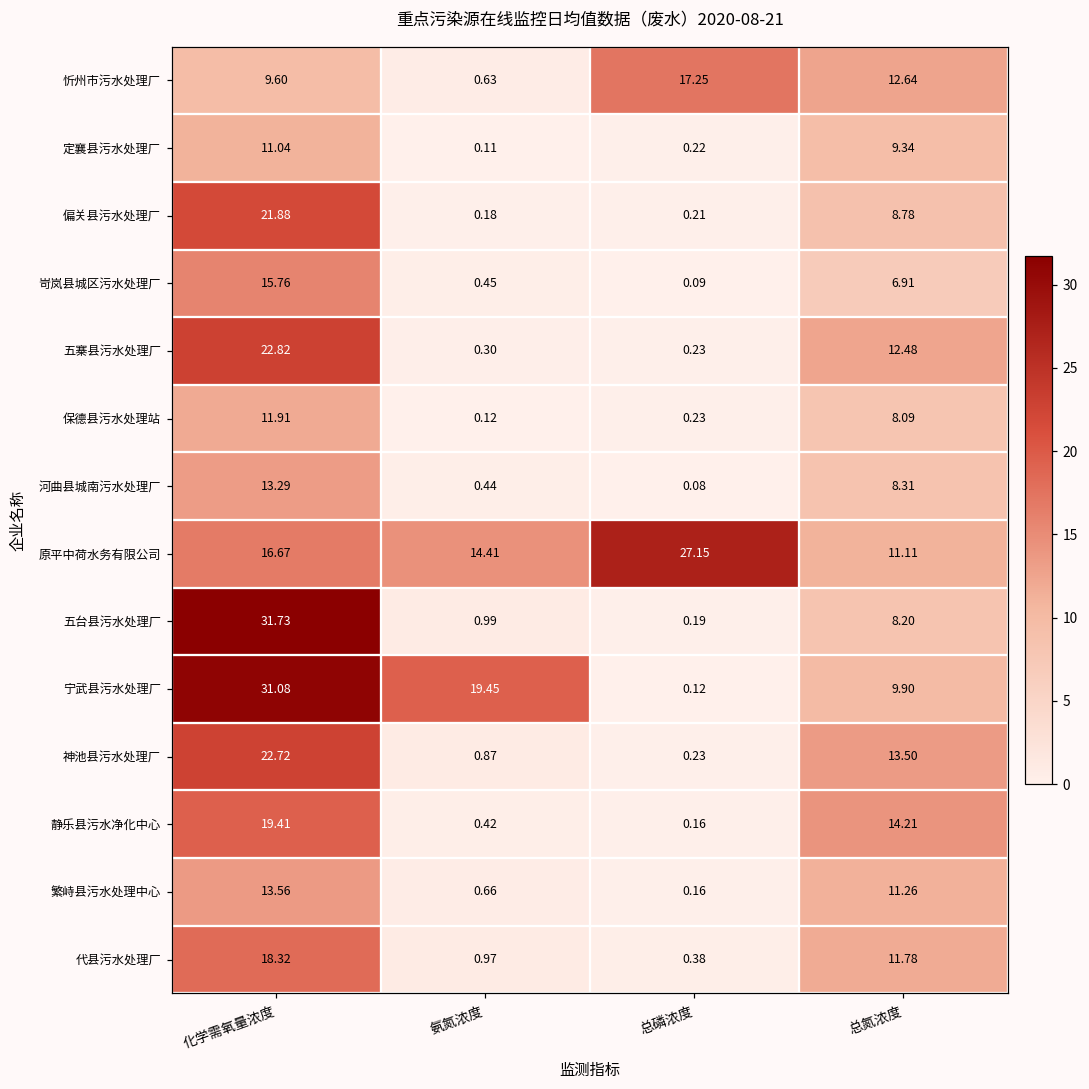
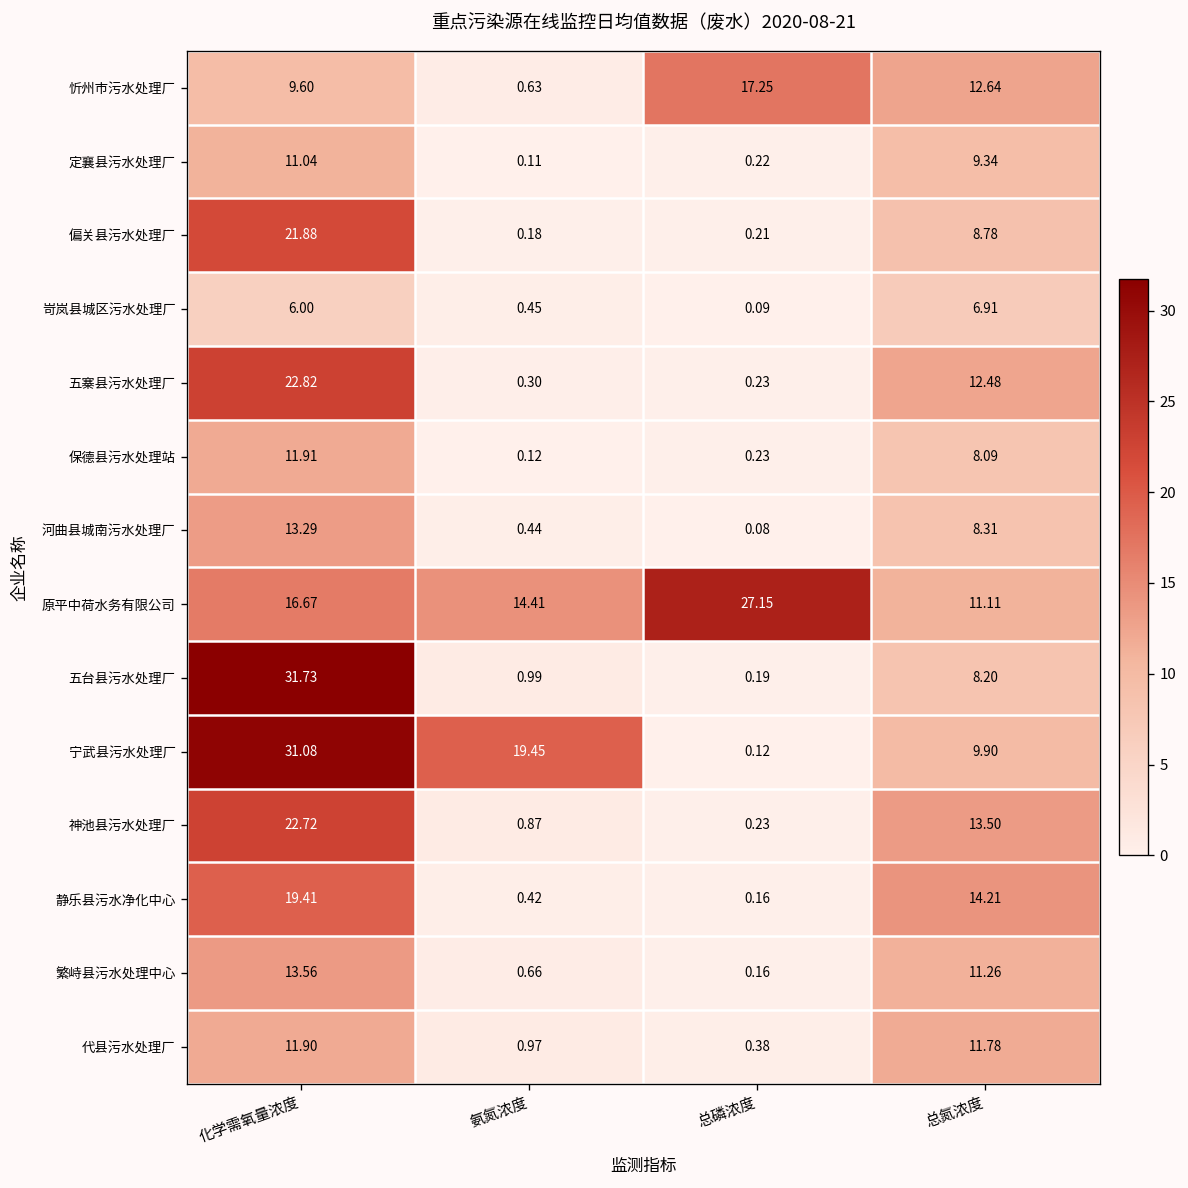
  {
    "忻州市污水处理厂": {
      "化学需氧量浓度": 9.60,
      "氨氮浓度": 0.63,
      "总磷浓度": 17.25,
      "总氮浓度": 12.64
    },
    "定襄县污水处理厂": {
      "化学需氧量浓度": 11.04,
      "氨氮浓度": 0.11,
      "总磷浓度": 0.22,
      "总氮浓度": 9.34
    },
    "偏关县污水处理厂": {
      "化学需氧量浓度": 21.88,
      "氨氮浓度": 0.18,
      "总磷浓度": 0.21,
      "总氮浓度": 8.78
    },
    "岢岚县城区污水处理厂": {
-     "化学需氧量浓度": 15.76,
+     "化学需氧量浓度": 6.00,
      "氨氮浓度": 0.45,
      "总磷浓度": 0.09,
      "总氮浓度": 6.91
    },
    "五寨县污水处理厂": {
      "化学需氧量浓度": 22.82,
      "氨氮浓度": 0.30,
      "总磷浓度": 0.23,
      "总氮浓度": 12.48
    },
    "保德县污水处理站": {
      "化学需氧量浓度": 11.91,
      "氨氮浓度": 0.12,
      "总磷浓度": 0.23,
      "总氮浓度": 8.09
    },
    "河曲县城南污水处理厂": {
      "化学需氧量浓度": 13.29,
      "氨氮浓度": 0.44,
      "总磷浓度": 0.08,
      "总氮浓度": 8.31
    },
    "原平中荷水务有限公司": {
      "化学需氧量浓度": 16.67,
      "氨氮浓度": 14.41,
      "总磷浓度": 27.15,
      "总氮浓度": 11.11
    },
    "五台县污水处理厂": {
      "化学需氧量浓度": 31.73,
      "氨氮浓度": 0.99,
      "总磷浓度": 0.19,
      "总氮浓度": 8.20
    },
    "宁武县污水处理厂": {
      "化学需氧量浓度": 31.08,
      "氨氮浓度": 19.45,
      "总磷浓度": 0.12,
      "总氮浓度": 9.90
    },
    "神池县污水处理厂": {
      "化学需氧量浓度": 22.72,
      "氨氮浓度": 0.87,
      "总磷浓度": 0.23,
      "总氮浓度": 13.50
    },
    "静乐县污水净化中心": {
      "化学需氧量浓度": 19.41,
      "氨氮浓度": 0.42,
      "总磷浓度": 0.16,
      "总氮浓度": 14.21
    },
    "繁峙县污水处理中心": {
      "化学需氧量浓度": 13.56,
      "氨氮浓度": 0.66,
      "总磷浓度": 0.16,
      "总氮浓度": 11.26
    },
    "代县污水处理厂": {
-     "化学需氧量浓度": 18.32,
+     "化学需氧量浓度": 11.90,
      "氨氮浓度": 0.97,
      "总磷浓度": 0.38,
      "总氮浓度": 11.78
    }
  }
